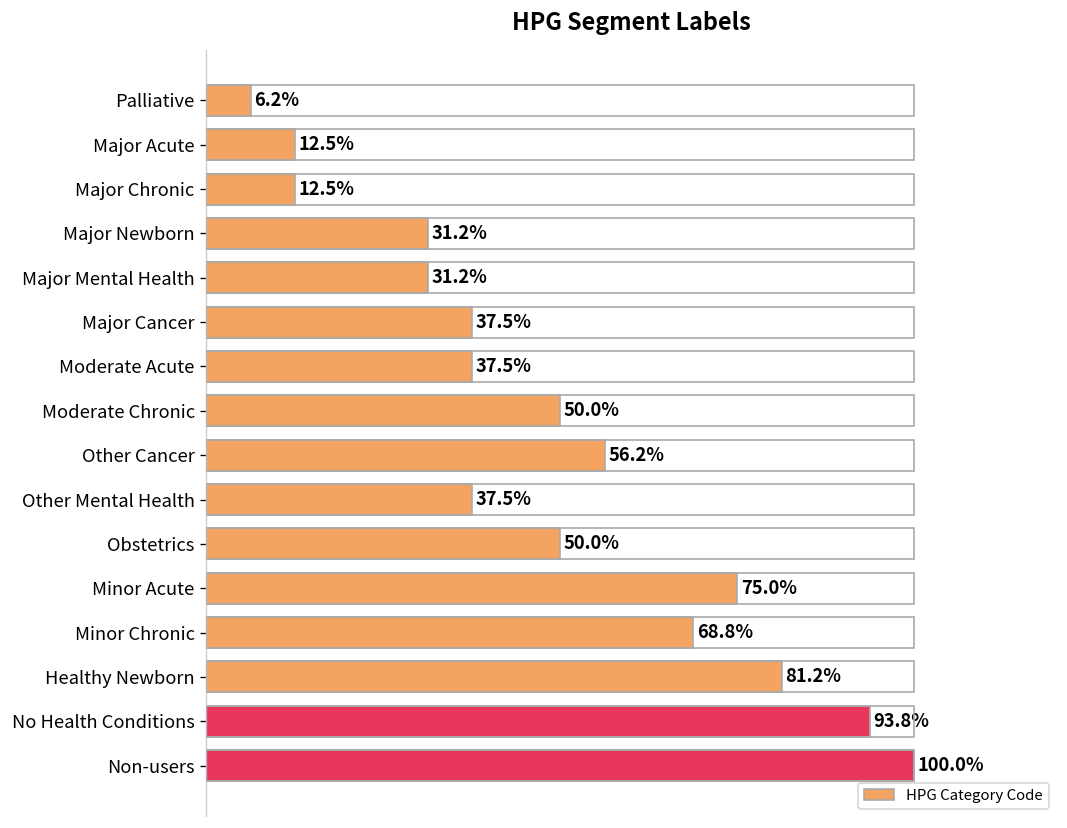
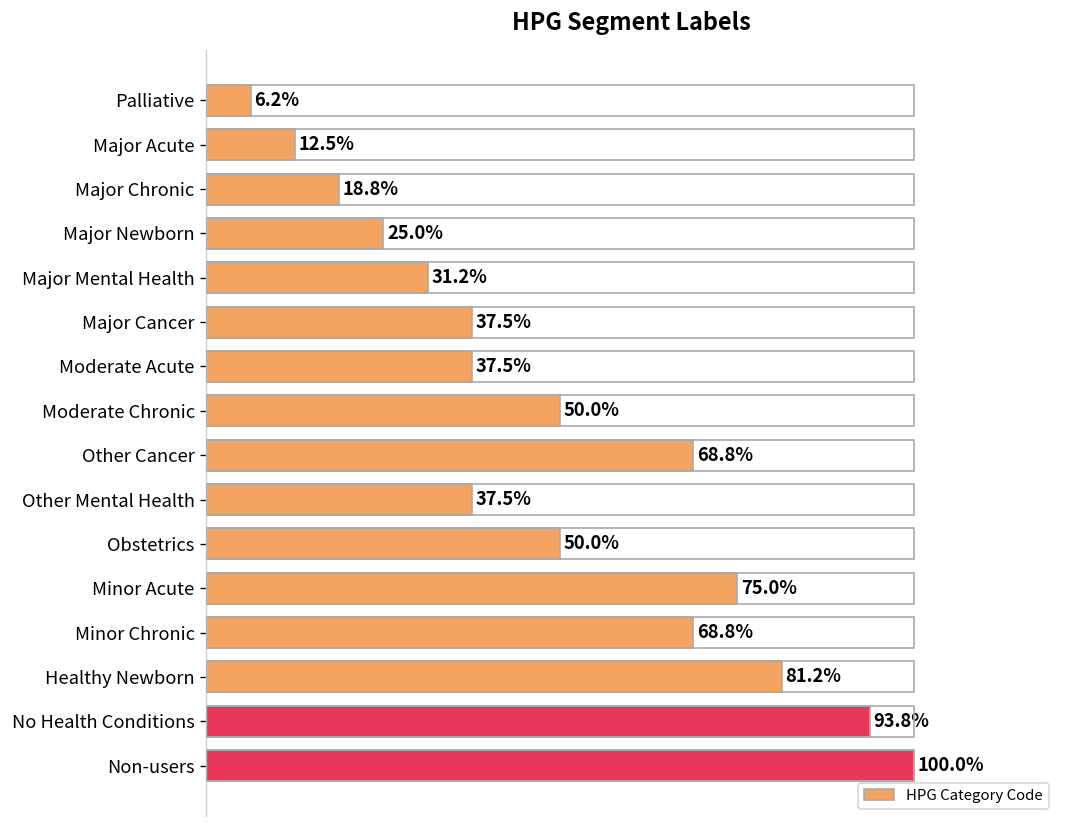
  {
    "Palliative": "6.2%",
    "Major Acute": "12.5%",
-   "Major Chronic": "12.5%",
-   "Major Newborn": "31.2%",
+   "Major Chronic": "18.8%",
+   "Major Newborn": "25.0%",
    "Major Mental Health": "31.2%",
    "Major Cancer": "37.5%",
    "Moderate Acute": "37.5%",
    "Moderate Chronic": "50.0%",
-   "Other Cancer": "56.2%",
+   "Other Cancer": "68.8%",
    "Other Mental Health": "37.5%",
    "Obstetrics": "50.0%",
    "Minor Acute": "75.0%",
    "Minor Chronic": "68.8%",
    "Healthy Newborn": "81.2%",
    "No Health Conditions": "93.8%",
    "Non-users": "100.0%"
  }
